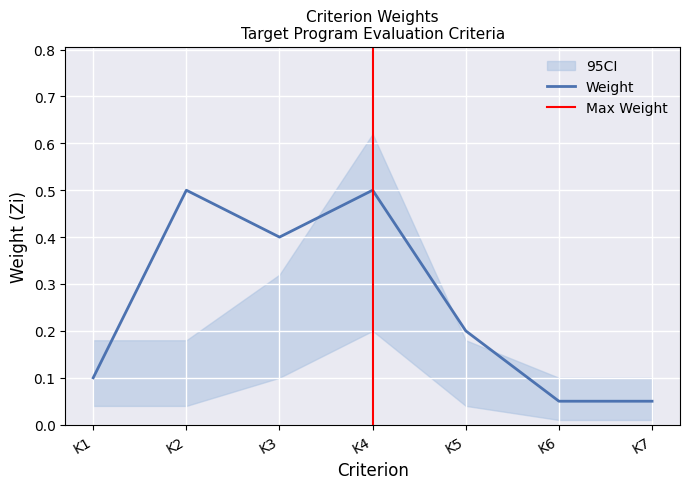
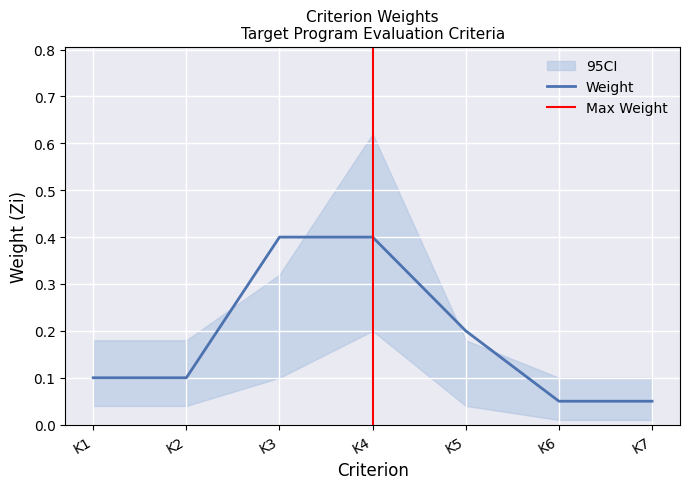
  {
    "Weight": {
      "K1": 0.1,
-     "K2": 0.5,
+     "K2": 0.1,
      "K3": 0.4,
-     "K4": 0.5,
+     "K4": 0.4,
      "K5": 0.2,
      "K6": 0.05,
      "K7": 0.05
    }
  }
